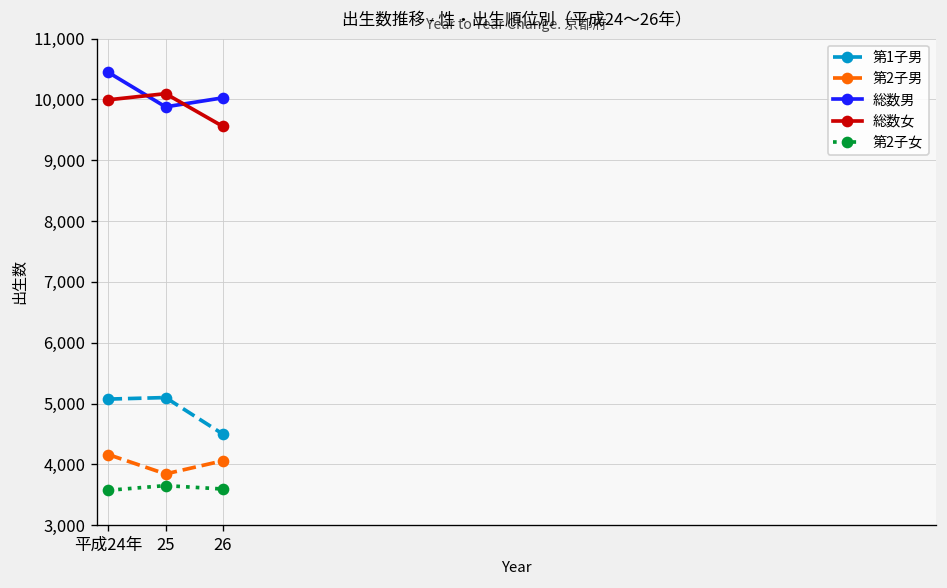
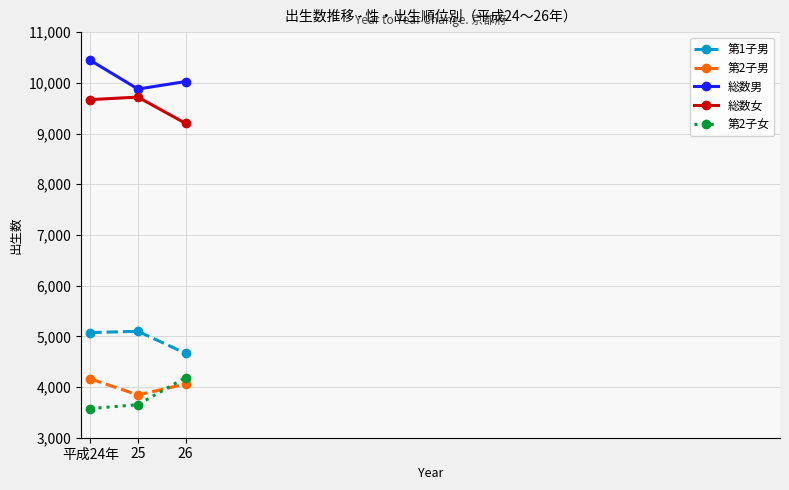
  {
    "第1子男": {
      "平成24年": "5,100",
      "25": "5,100",
-     "26": "4,500"
+     "26": "4,700"
    },
    "第2子男": {
      "平成24年": "4,200",
      "25": "3,800",
      "26": "4,100"
    },
    "総数男": {
      "平成24年": "10,400",
      "25": "9,900",
      "26": "10,000"
    },
    "総数女": {
-     "平成24年": "10,000",
-     "25": "10,100",
-     "26": "9,600"
+     "平成24年": "9,700",
+     "25": "9,700",
+     "26": "9,200"
    },
    "第2子女": {
      "平成24年": "3,600",
      "25": "3,700",
-     "26": "3,600"
+     "26": "4,200"
    }
  }
